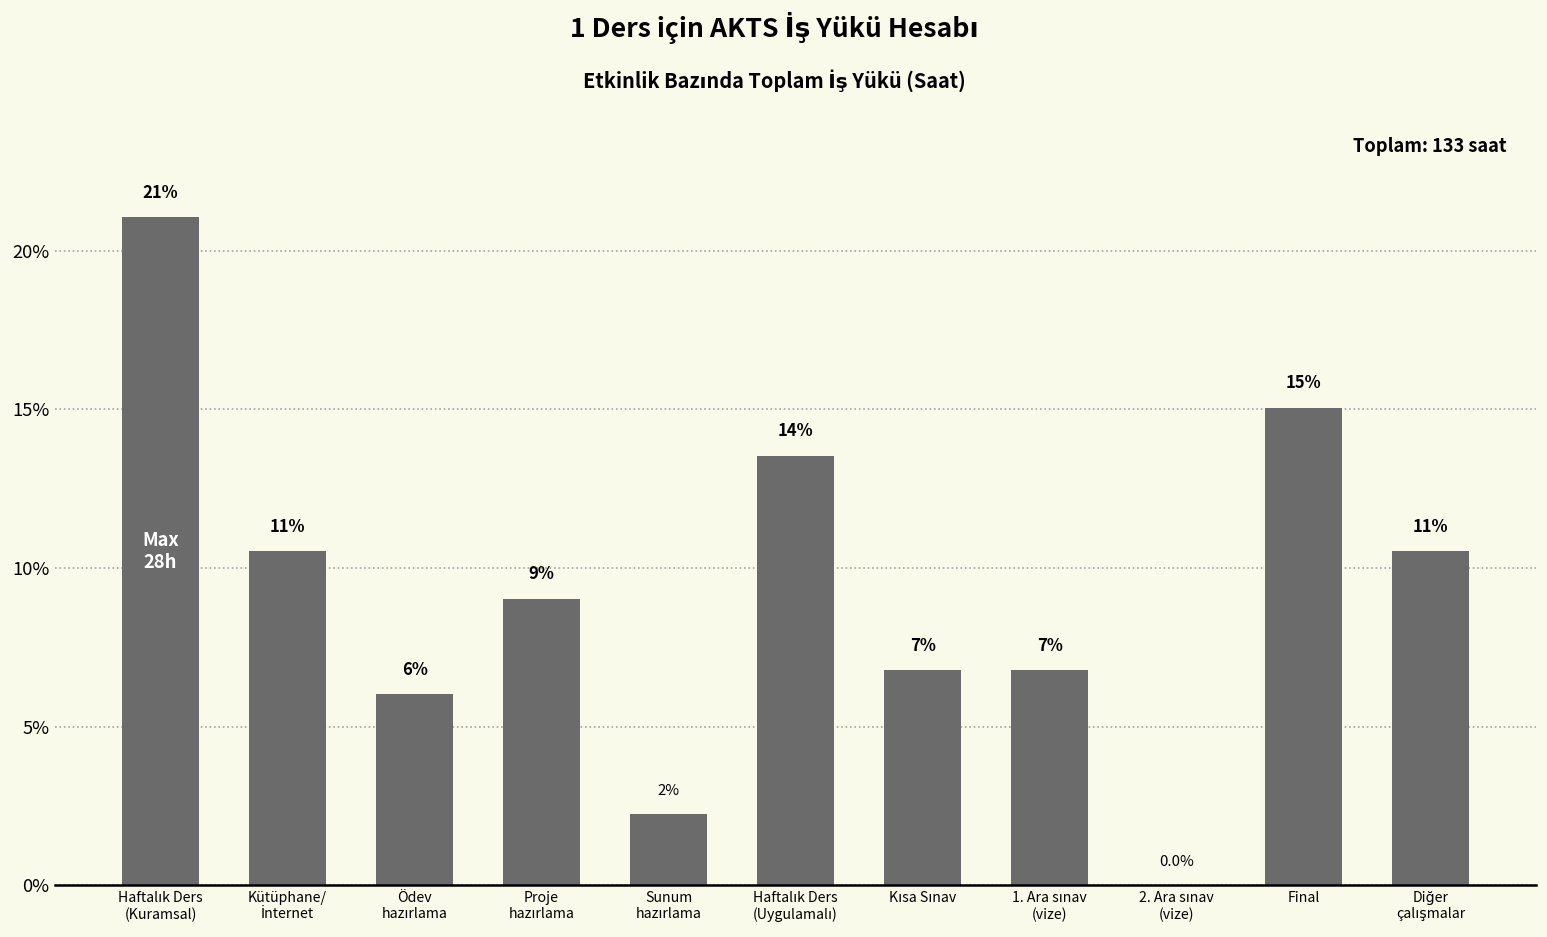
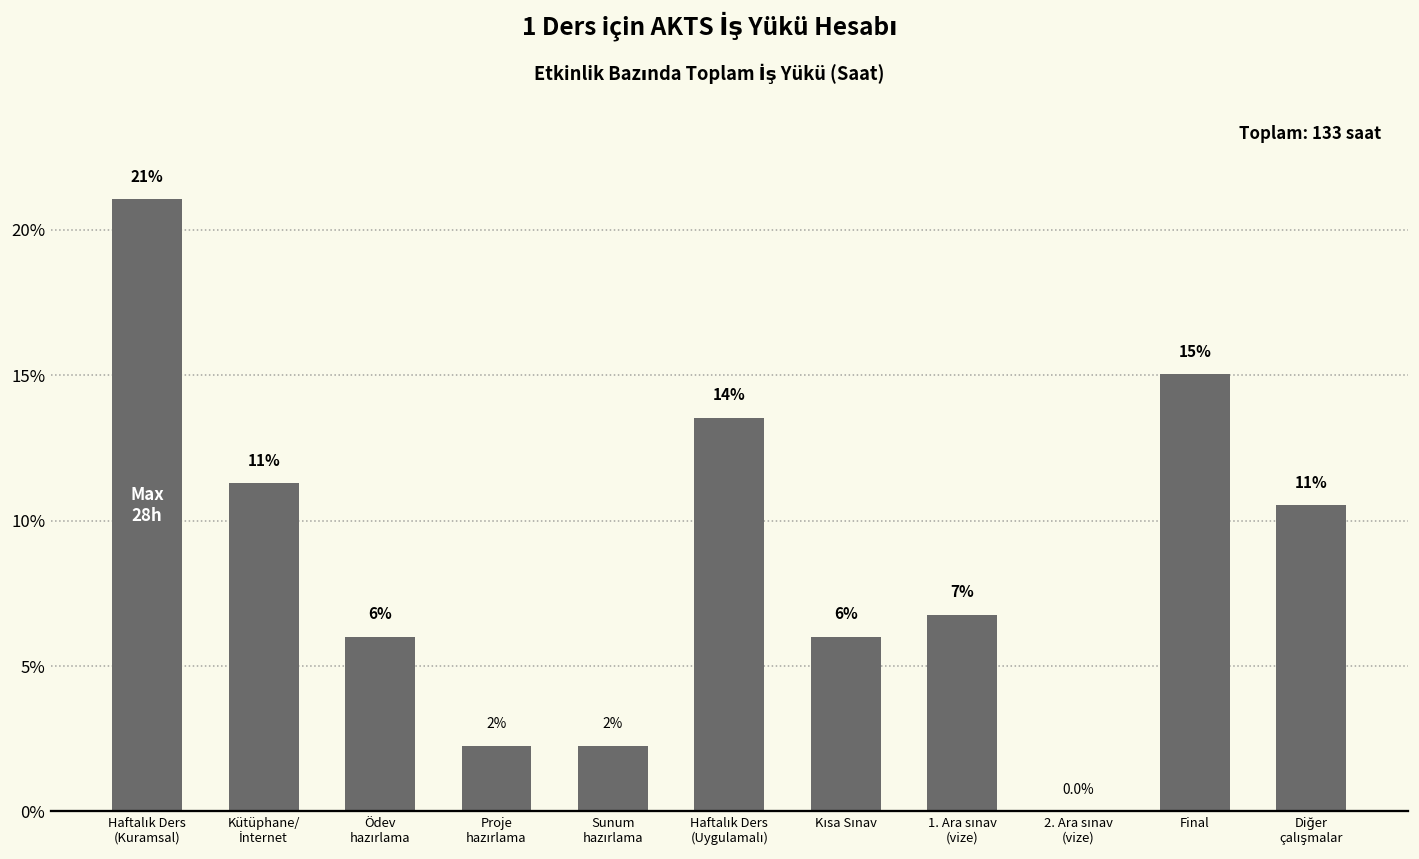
  {
    "Haftalık Ders (Kuramsal)": "21%",
-   "Kütüphane/ İnternet": "10.5%",
+   "Kütüphane/ İnternet": "11.3%",
    "Ödev hazırlama": "6%",
-   "Proje hazırlama": "9%",
+   "Proje hazırlama": "2%",
    "Sunum hazırlama": "2%",
    "Haftalık Ders (Uygulamalı)": "14%",
-   "Kısa Sınav": "7%",
+   "Kısa Sınav": "6%",
    "1. Ara sınav (vize)": "7%",
    "2. Ara sınav (vize)": "0.0%",
    "Final": "15%",
    "Diğer çalışmalar": "11%"
  }
